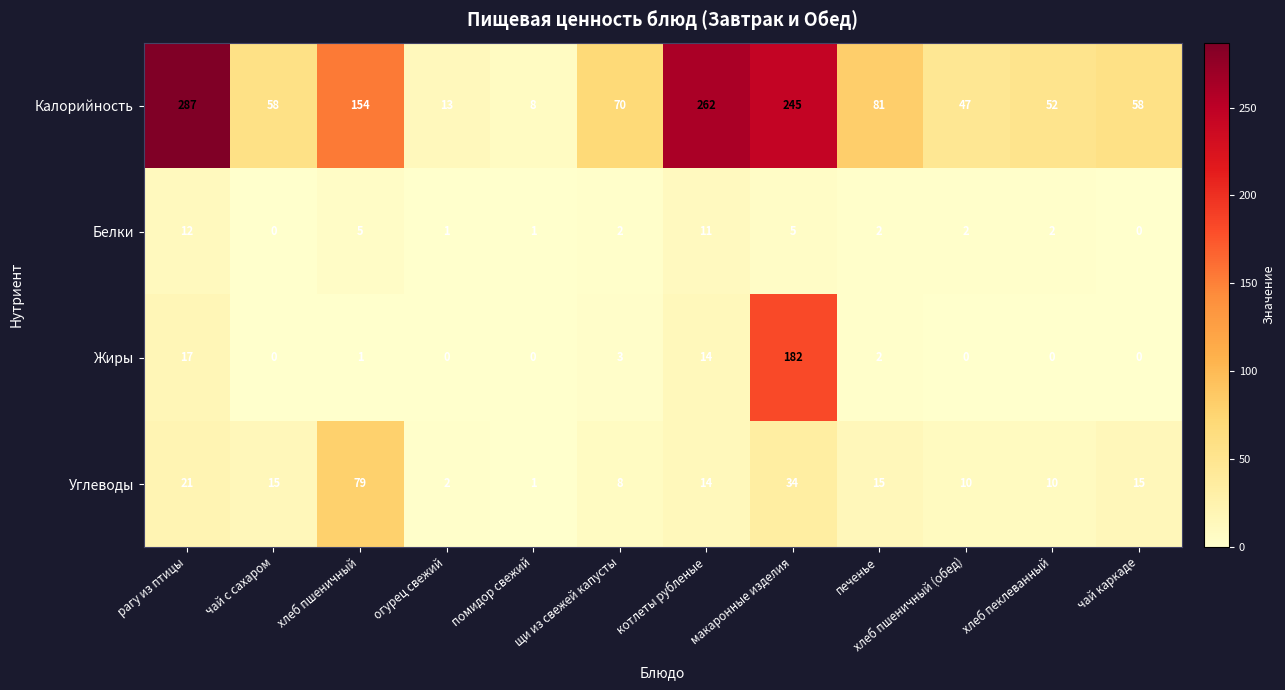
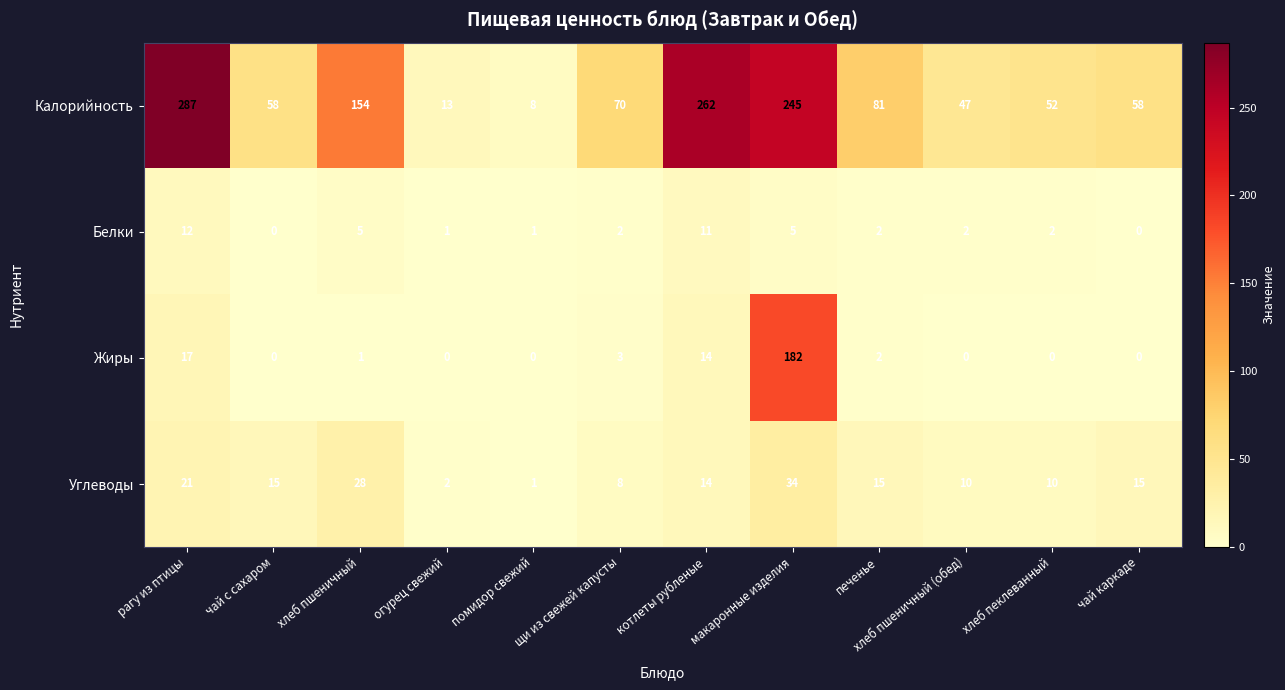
  {
    "Калорийность": {
      "рагу из птицы": 287,
      "чай с сахаром": 58,
      "хлеб пшеничный": 154,
      "огурец свежий": 13,
      "помидор свежий": 8,
      "щи из свежей капусты": 70,
      "котлеты рубленые": 262,
      "макаронные изделия": 245,
      "печенье": 81,
      "хлеб пшеничный (обед)": 47,
      "хлеб пеклеванный": 52,
      "чай каркаде": 58
    },
    "Белки": {
      "рагу из птицы": 12,
      "чай с сахаром": 0,
      "хлеб пшеничный": 5,
      "огурец свежий": 1,
      "помидор свежий": 1,
      "щи из свежей капусты": 2,
      "котлеты рубленые": 11,
      "макаронные изделия": 5,
      "печенье": 2,
      "хлеб пшеничный (обед)": 2,
      "хлеб пеклеванный": 2,
      "чай каркаде": 0
    },
    "Жиры": {
      "рагу из птицы": 17,
      "чай с сахаром": 0,
      "хлеб пшеничный": 1,
      "огурец свежий": 0,
      "помидор свежий": 0,
      "щи из свежей капусты": 3,
      "котлеты рубленые": 14,
      "макаронные изделия": 182,
      "печенье": 2,
      "хлеб пшеничный (обед)": 0,
      "хлеб пеклеванный": 0,
      "чай каркаде": 0
    },
    "Углеводы": {
      "рагу из птицы": 21,
      "чай с сахаром": 15,
-     "хлеб пшеничный": 79,
+     "хлеб пшеничный": 28,
      "огурец свежий": 2,
      "помидор свежий": 1,
      "щи из свежей капусты": 8,
      "котлеты рубленые": 14,
      "макаронные изделия": 34,
      "печенье": 15,
      "хлеб пшеничный (обед)": 10,
      "хлеб пеклеванный": 10,
      "чай каркаде": 15
    }
  }
